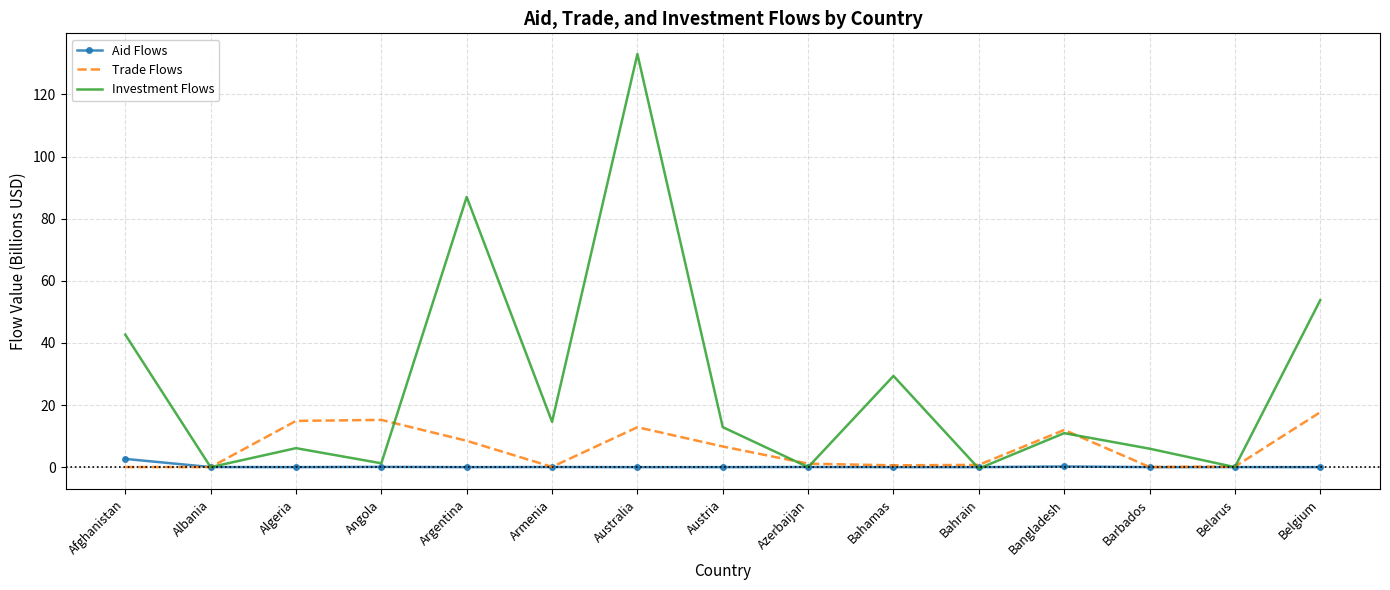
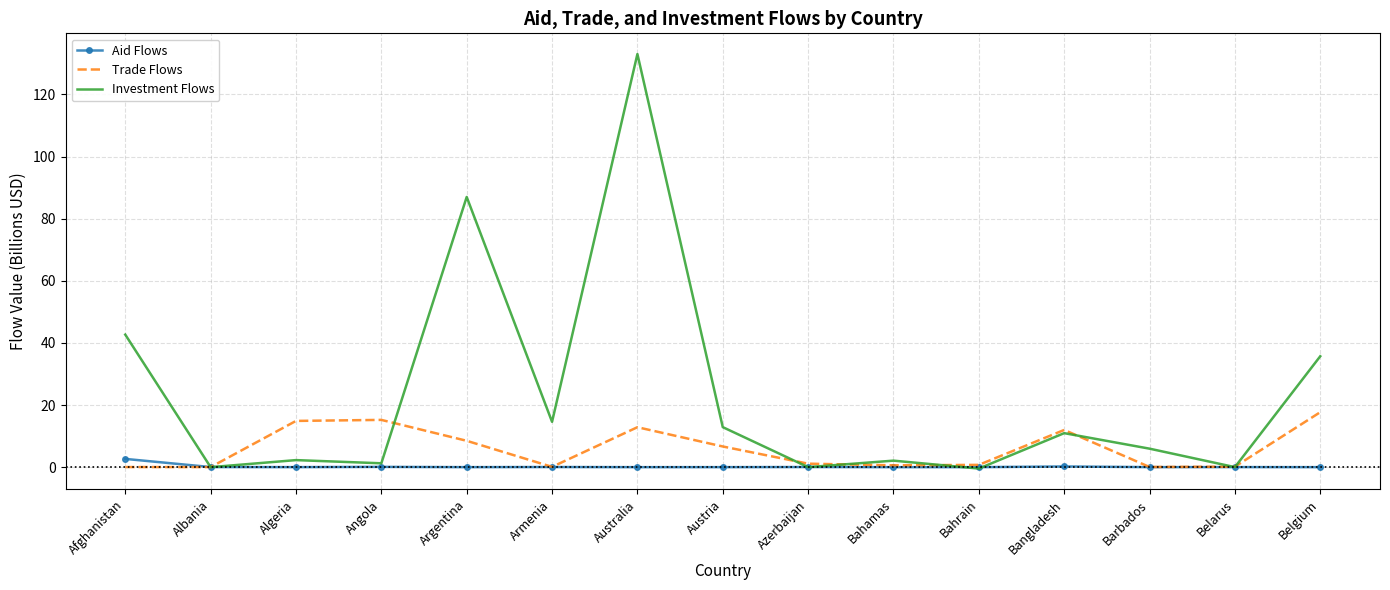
  {
    "Aid Flows": {
      "Afghanistan": 3,
      "Algeria": 0,
      "Angola": 0,
      "Argentina": 0,
      "Australia": 0,
      "Austria": 0,
      "Bangladesh": 0,
      "Belgium": 0
    },
    "Trade Flows": {
      "Afghanistan": 0,
      "Algeria": 15,
      "Angola": 15,
      "Argentina": 8,
      "Australia": 13,
      "Austria": 7,
      "Azerbaijan": 1,
      "Bangladesh": 12,
      "Belgium": 18
    },
    "Investment Flows": {
      "Afghanistan": 43,
-     "Algeria": 6,
+     "Algeria": 2,
      "Angola": 1,
      "Argentina": 87,
      "Armenia": 15,
      "Australia": 133,
      "Austria": 13,
-     "Bahamas": 29,
+     "Bahamas": 2,
      "Bangladesh": 11,
      "Barbados": 6,
-     "Belgium": 54
+     "Belgium": 36
    }
  }
